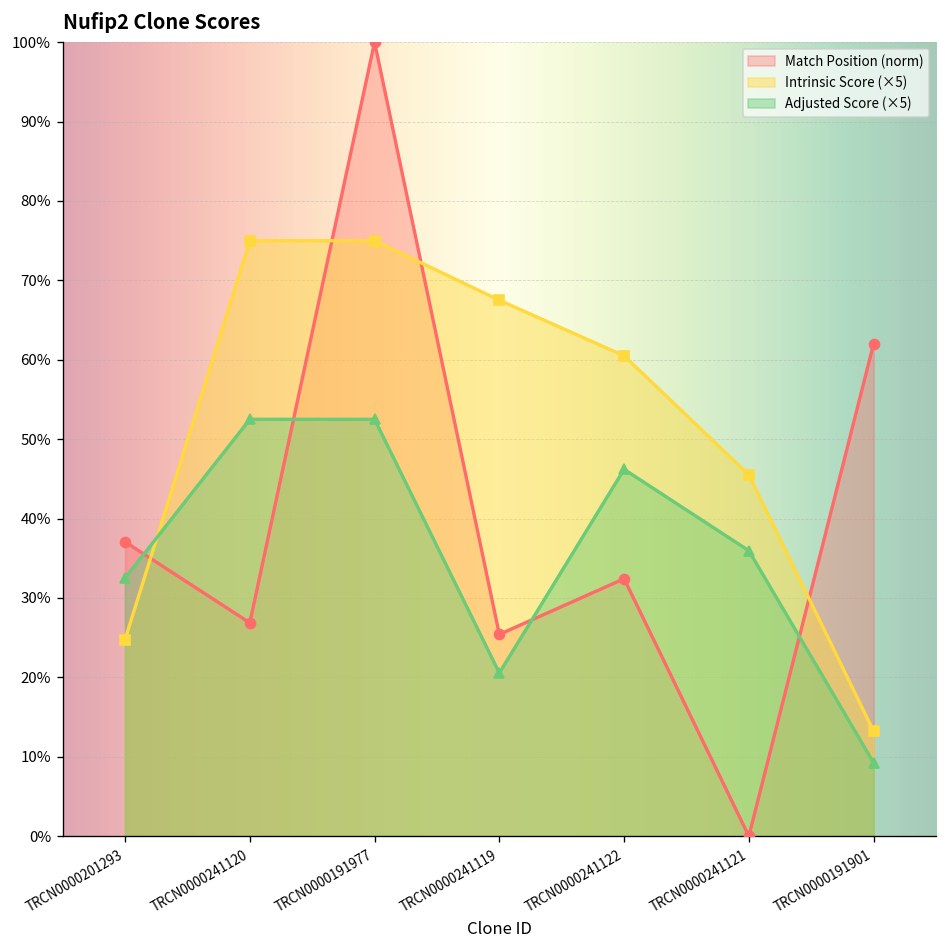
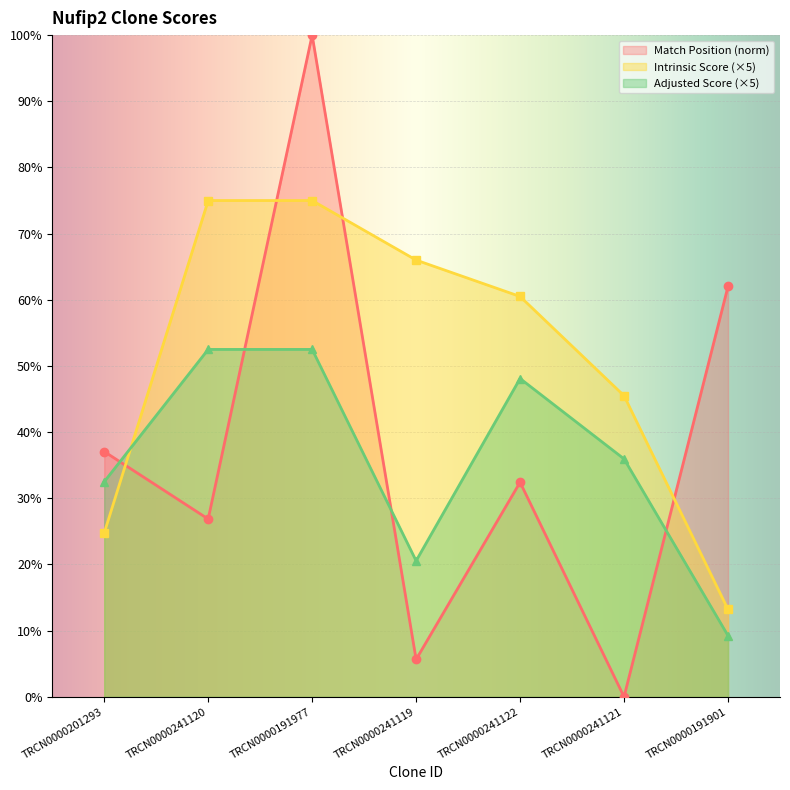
  {
    "Match Position (norm)": {
      "TRCN0000201293": "37%",
      "TRCN0000241120": "27%",
      "TRCN0000191977": "100%",
-     "TRCN0000241119": "25%",
+     "TRCN0000241119": "6%",
      "TRCN0000241122": "32%",
      "TRCN0000241121": "0%",
      "TRCN0000191901": "62%"
    },
    "Intrinsic Score (×5)": {
      "TRCN0000201293": "25%",
      "TRCN0000241120": "75%",
      "TRCN0000191977": "75%",
-     "TRCN0000241119": "68%",
+     "TRCN0000241119": "66%",
      "TRCN0000241122": "61%",
      "TRCN0000241121": "46%",
      "TRCN0000191901": "13%"
    },
    "Adjusted Score (×5)": {
      "TRCN0000201293": "33%",
      "TRCN0000241120": "53%",
      "TRCN0000191977": "53%",
      "TRCN0000241119": "21%",
-     "TRCN0000241122": "46%",
+     "TRCN0000241122": "48%",
      "TRCN0000241121": "36%",
      "TRCN0000191901": "9%"
    }
  }
